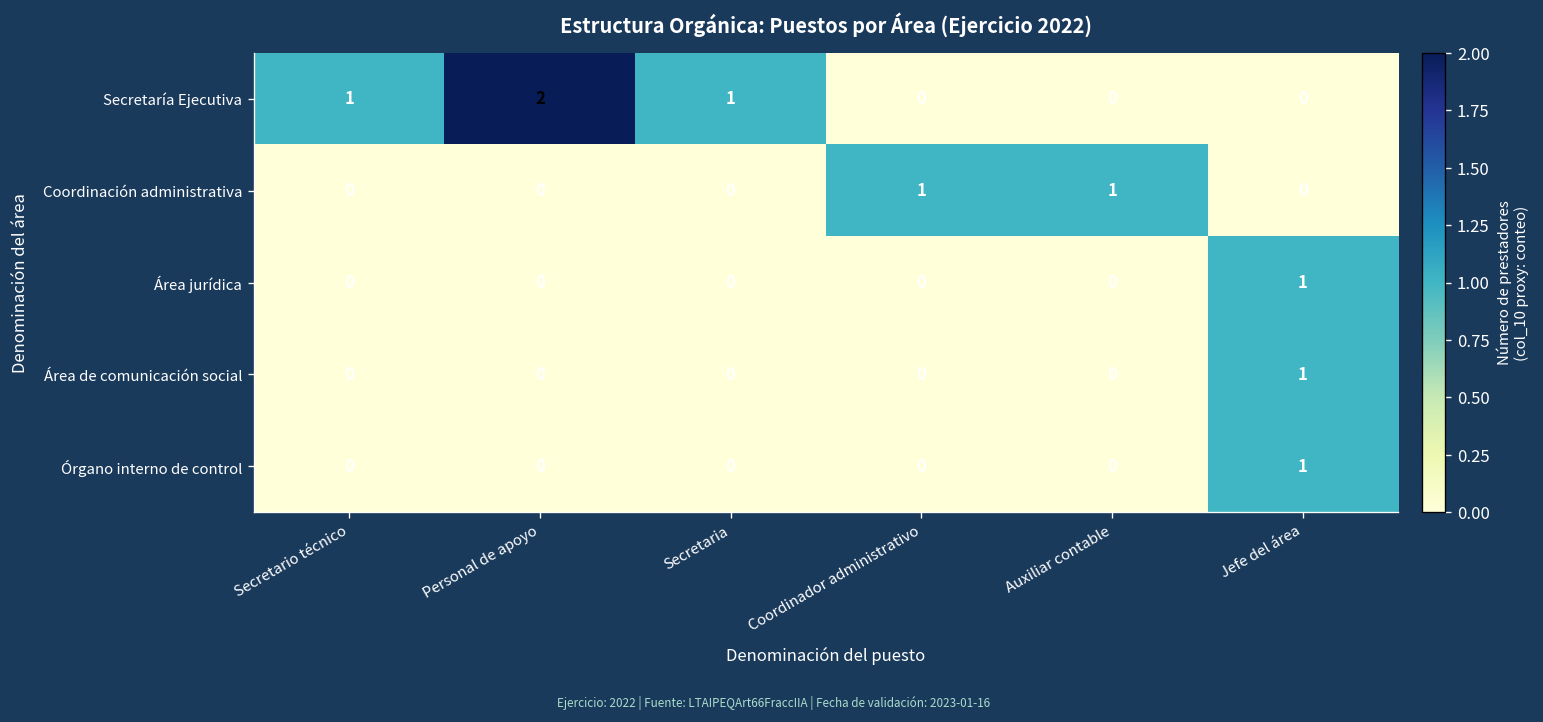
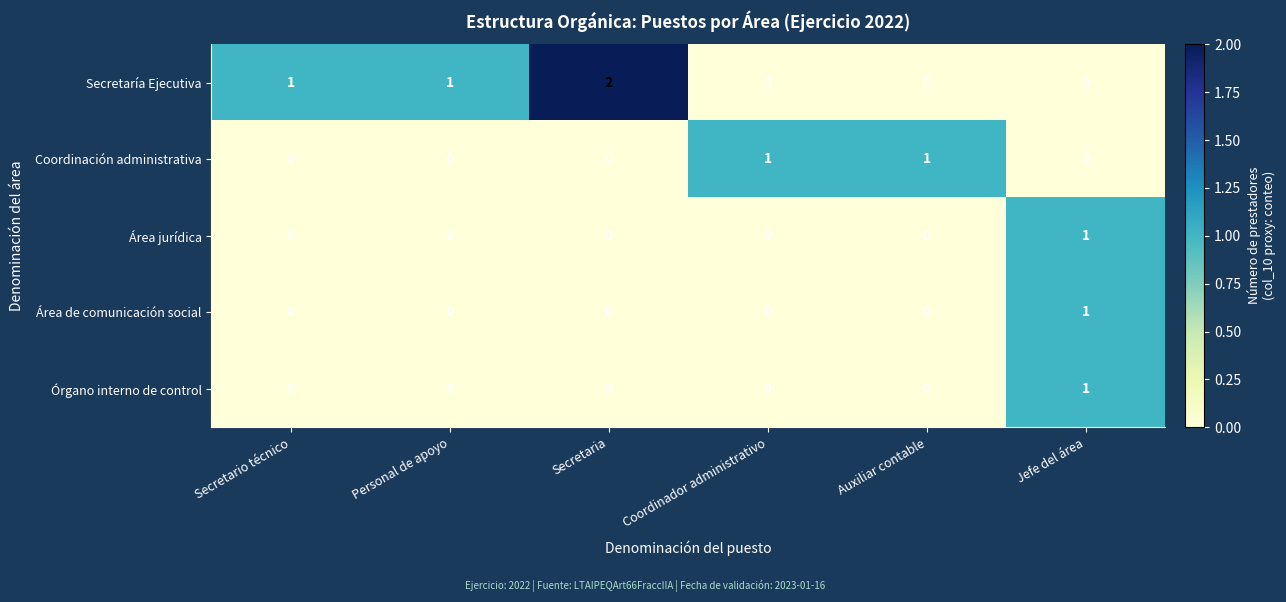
  {
    "Secretaría Ejecutiva": {
      "Secretario técnico": 1,
-     "Personal de apoyo": 2,
-     "Secretaria": 1
+     "Personal de apoyo": 1,
+     "Secretaria": 2
    },
    "Coordinación administrativa": {
      "Coordinador administrativo": 1,
      "Auxiliar contable": 1
    },
    "Área jurídica": {
      "Jefe del área": 1
    },
    "Área de comunicación social": {
      "Jefe del área": 1
    },
    "Órgano interno de control": {
      "Jefe del área": 1
    }
  }
